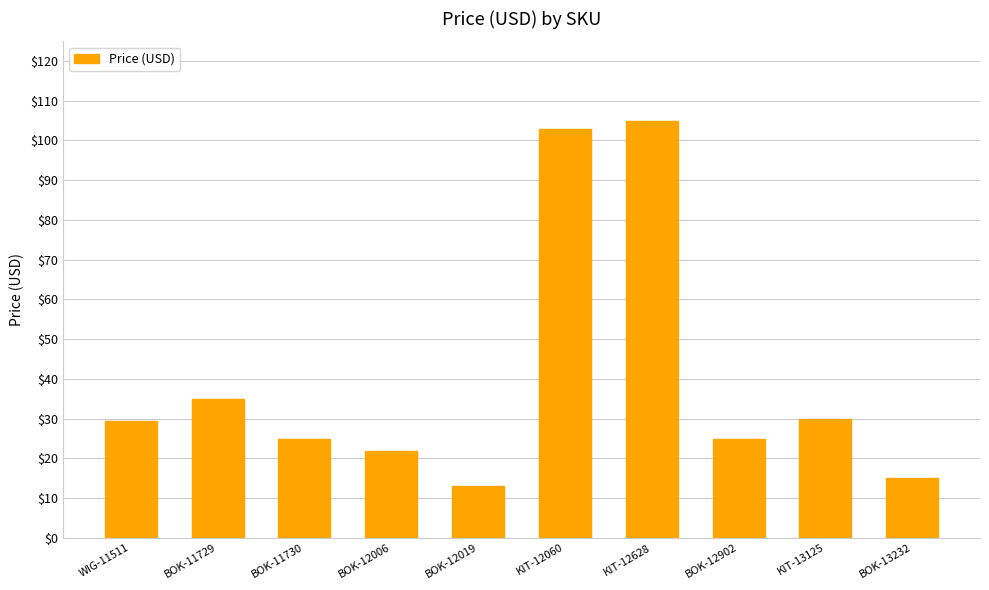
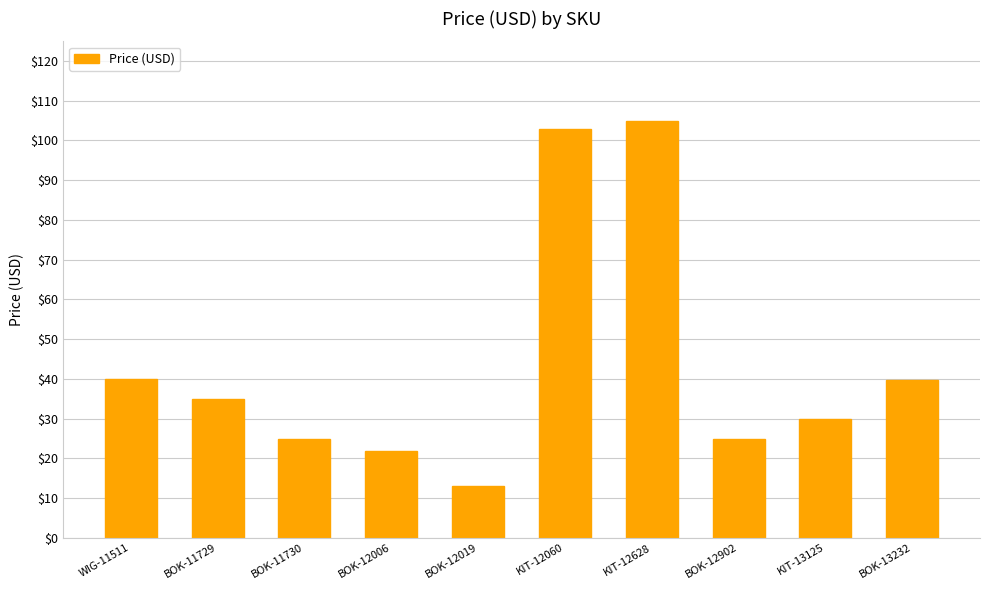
  {
-   "WIG-11511": "$29",
+   "WIG-11511": "$40",
    "BOK-11729": "$35",
    "BOK-11730": "$25",
    "BOK-12006": "$22",
    "BOK-12019": "$13",
    "KIT-12060": "$103",
    "KIT-12628": "$105",
    "BOK-12902": "$25",
    "KIT-13125": "$30",
-   "BOK-13232": "$15"
+   "BOK-13232": "$40"
  }
